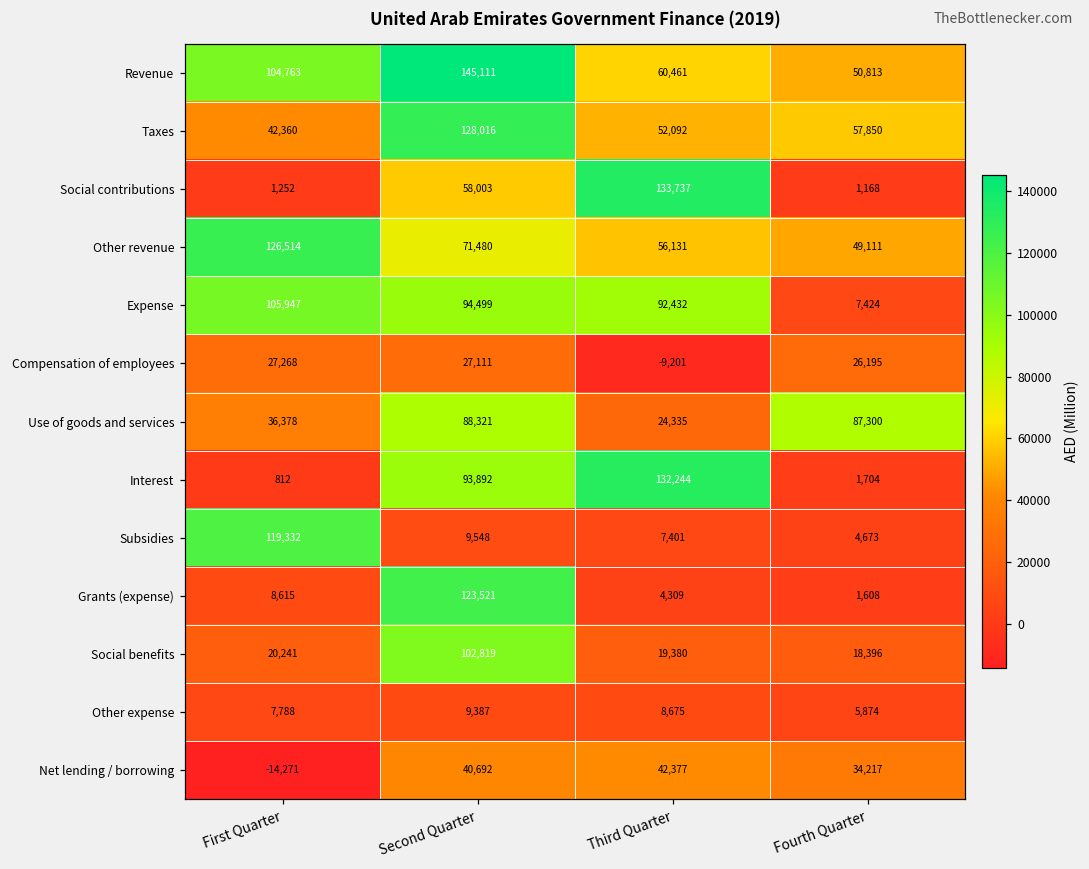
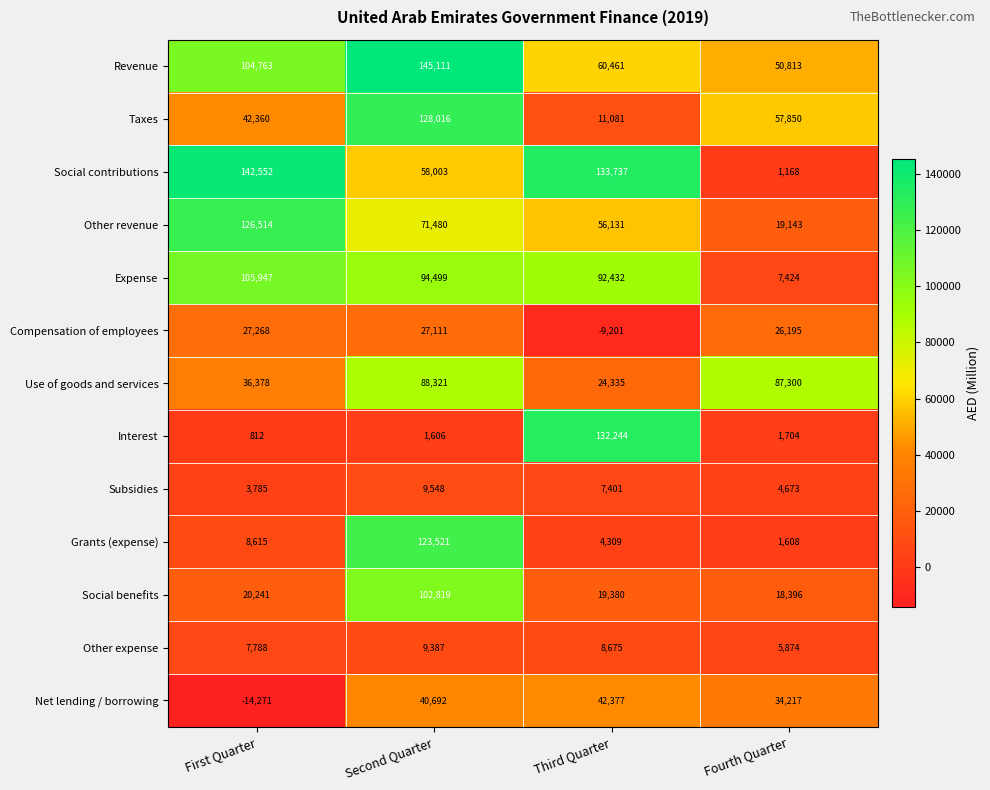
  {
    "Revenue": {
      "First Quarter": "104,763",
      "Second Quarter": "145,111",
      "Third Quarter": "60,461",
      "Fourth Quarter": "50,813"
    },
    "Taxes": {
      "First Quarter": "42,360",
      "Second Quarter": "128,016",
-     "Third Quarter": "52,092",
+     "Third Quarter": "11,081",
      "Fourth Quarter": "57,850"
    },
    "Social contributions": {
-     "First Quarter": "1,252",
+     "First Quarter": "142,552",
      "Second Quarter": "58,003",
      "Third Quarter": "133,737",
      "Fourth Quarter": "1,168"
    },
    "Other revenue": {
      "First Quarter": "126,514",
      "Second Quarter": "71,480",
      "Third Quarter": "56,131",
-     "Fourth Quarter": "49,111"
+     "Fourth Quarter": "19,143"
    },
    "Expense": {
      "First Quarter": "105,947",
      "Second Quarter": "94,499",
      "Third Quarter": "92,432",
      "Fourth Quarter": "7,424"
    },
    "Compensation of employees": {
      "First Quarter": "27,268",
      "Second Quarter": "27,111",
      "Third Quarter": "-9,201",
      "Fourth Quarter": "26,195"
    },
    "Use of goods and services": {
      "First Quarter": "36,378",
      "Second Quarter": "88,321",
      "Third Quarter": "24,335",
      "Fourth Quarter": "87,300"
    },
    "Interest": {
      "First Quarter": "812",
-     "Second Quarter": "93,892",
+     "Second Quarter": "1,606",
      "Third Quarter": "132,244",
      "Fourth Quarter": "1,704"
    },
    "Subsidies": {
-     "First Quarter": "119,332",
+     "First Quarter": "3,785",
      "Second Quarter": "9,548",
      "Third Quarter": "7,401",
      "Fourth Quarter": "4,673"
    },
    "Grants (expense)": {
      "First Quarter": "8,615",
      "Second Quarter": "123,521",
      "Third Quarter": "4,309",
      "Fourth Quarter": "1,608"
    },
    "Social benefits": {
      "First Quarter": "20,241",
      "Second Quarter": "102,819",
      "Third Quarter": "19,380",
      "Fourth Quarter": "18,396"
    },
    "Other expense": {
      "First Quarter": "7,788",
      "Second Quarter": "9,387",
      "Third Quarter": "8,675",
      "Fourth Quarter": "5,874"
    },
    "Net lending / borrowing": {
      "First Quarter": "-14,271",
      "Second Quarter": "40,692",
      "Third Quarter": "42,377",
      "Fourth Quarter": "34,217"
    }
  }
